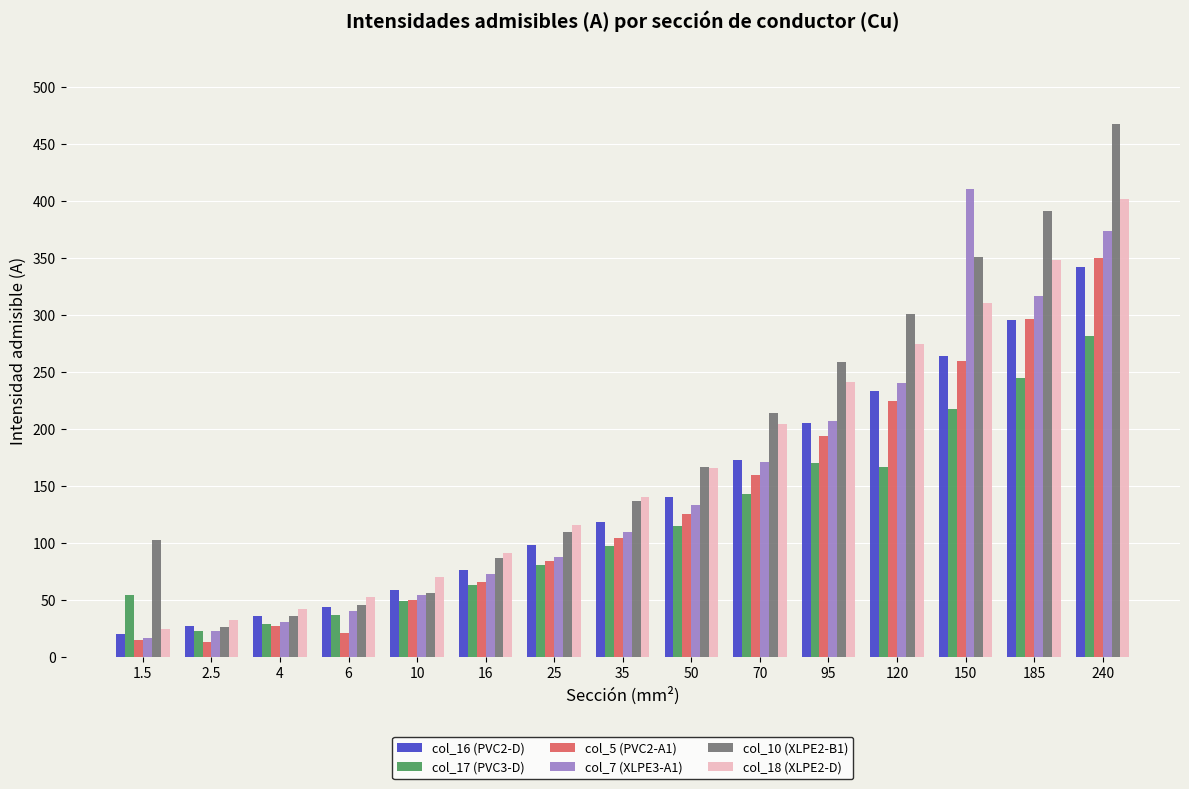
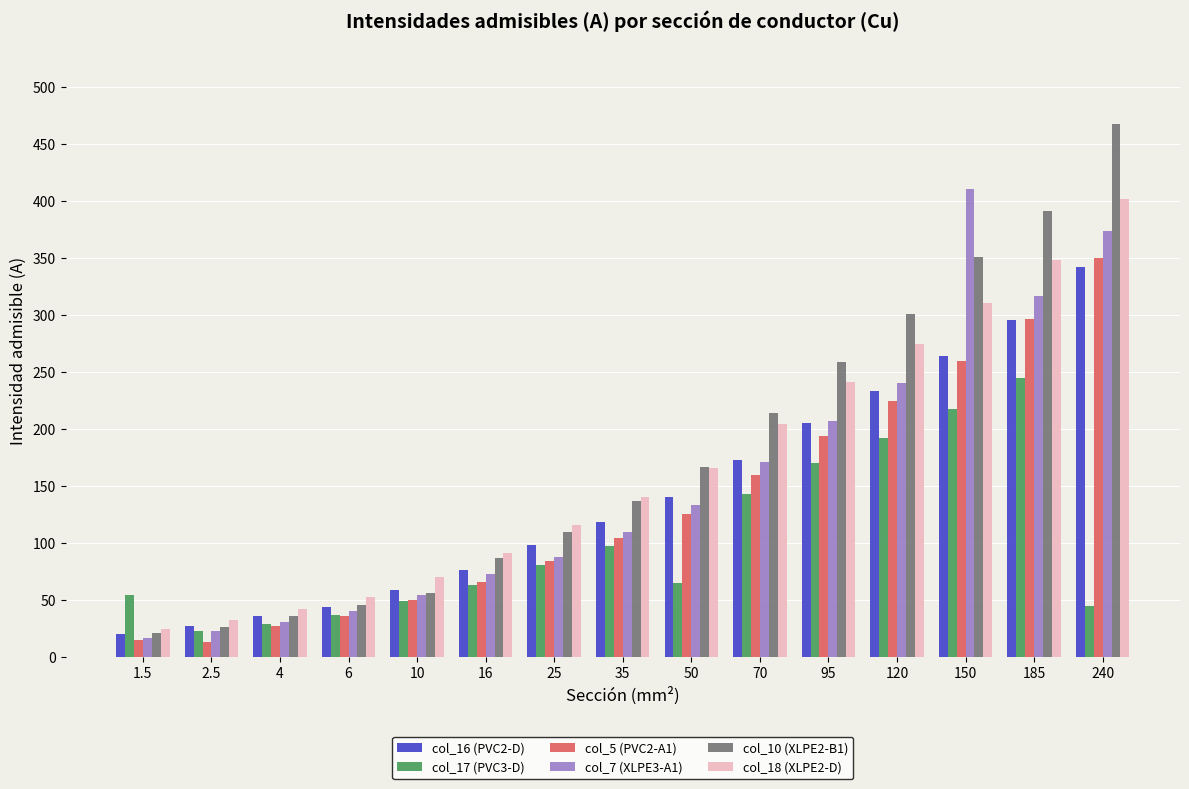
  {
    "col_16 (PVC2-D)": {
      "1.5": 21,
      "2.5": 28,
      "4": 36,
      "6": 44,
      "10": 59,
      "16": 76,
      "25": 98,
      "35": 118,
      "50": 140,
      "70": 173,
      "95": 205,
      "120": 233,
      "150": 264,
      "185": 296,
      "240": 342
    },
    "col_17 (PVC3-D)": {
      "1.5": 54,
      "2.5": 23,
      "4": 29,
      "6": 37,
      "10": 49,
      "16": 63,
      "25": 81,
      "35": 97,
-     "50": 115,
+     "50": 65,
      "70": 143,
      "95": 170,
-     "120": 167,
+     "120": 192,
      "150": 218,
      "185": 245,
-     "240": 282
+     "240": 45
    },
    "col_5 (PVC2-A1)": {
      "1.5": 15,
      "2.5": 13,
      "4": 27,
-     "6": 21,
+     "6": 36,
      "10": 50,
      "16": 66,
      "25": 84,
      "35": 104,
      "50": 125,
      "70": 160,
      "95": 194,
      "120": 225,
      "150": 260,
      "185": 297,
      "240": 350
    },
    "col_7 (XLPE3-A1)": {
      "1.5": 17,
      "2.5": 23,
      "4": 31,
      "6": 40,
      "10": 54,
      "16": 73,
      "25": 88,
      "35": 110,
      "50": 133,
      "70": 171,
      "95": 207,
      "120": 240,
      "150": 411,
      "185": 317,
      "240": 374
    },
    "col_10 (XLPE2-B1)": {
-     "1.5": 103,
+     "1.5": 21,
      "2.5": 27,
      "4": 36,
      "6": 46,
      "10": 56,
      "16": 87,
      "25": 110,
      "35": 137,
      "50": 167,
      "70": 214,
      "95": 259,
      "120": 301,
      "150": 351,
      "185": 391,
      "240": 468
    },
    "col_18 (XLPE2-D)": {
      "1.5": 25,
      "2.5": 33,
      "4": 42,
      "6": 53,
      "10": 70,
      "16": 91,
      "25": 116,
      "35": 140,
      "50": 166,
      "70": 204,
      "95": 241,
      "120": 275,
      "150": 311,
      "185": 348,
      "240": 402
    }
  }
